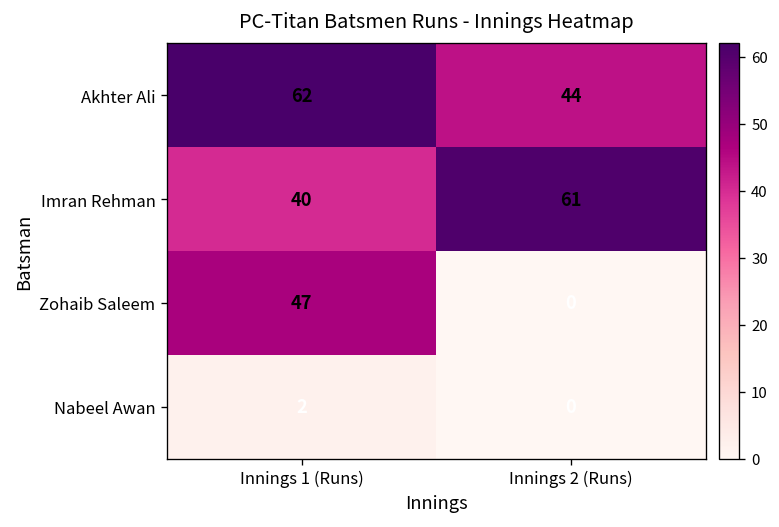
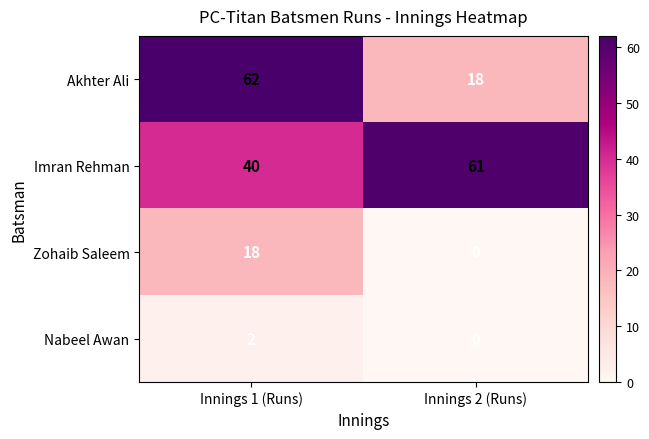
  {
    "Akhter Ali": {
      "Innings 1 (Runs)": 62,
-     "Innings 2 (Runs)": 44
+     "Innings 2 (Runs)": 18
    },
    "Imran Rehman": {
      "Innings 1 (Runs)": 40,
      "Innings 2 (Runs)": 61
    },
    "Zohaib Saleem": {
-     "Innings 1 (Runs)": 47
+     "Innings 1 (Runs)": 18
    }
  }
